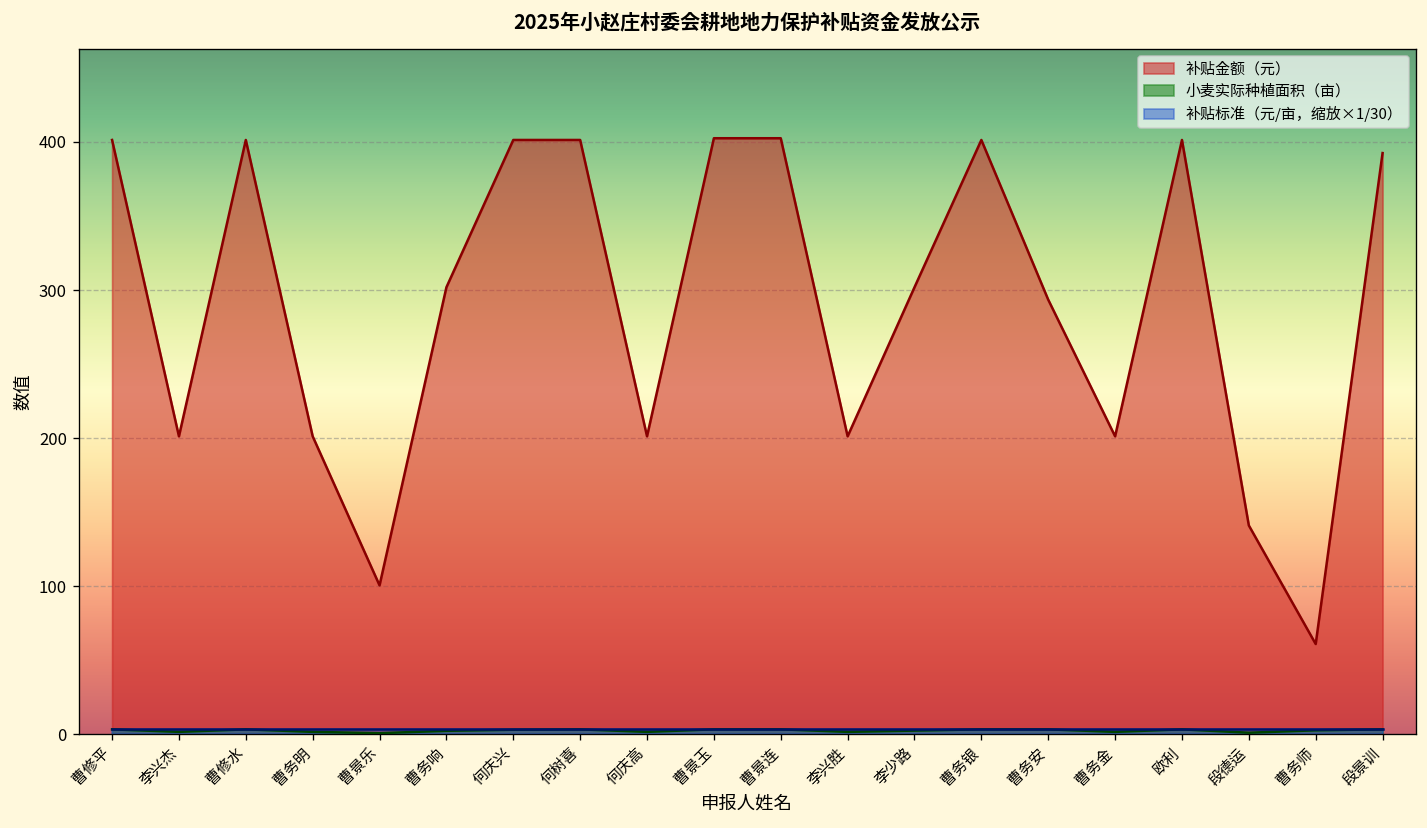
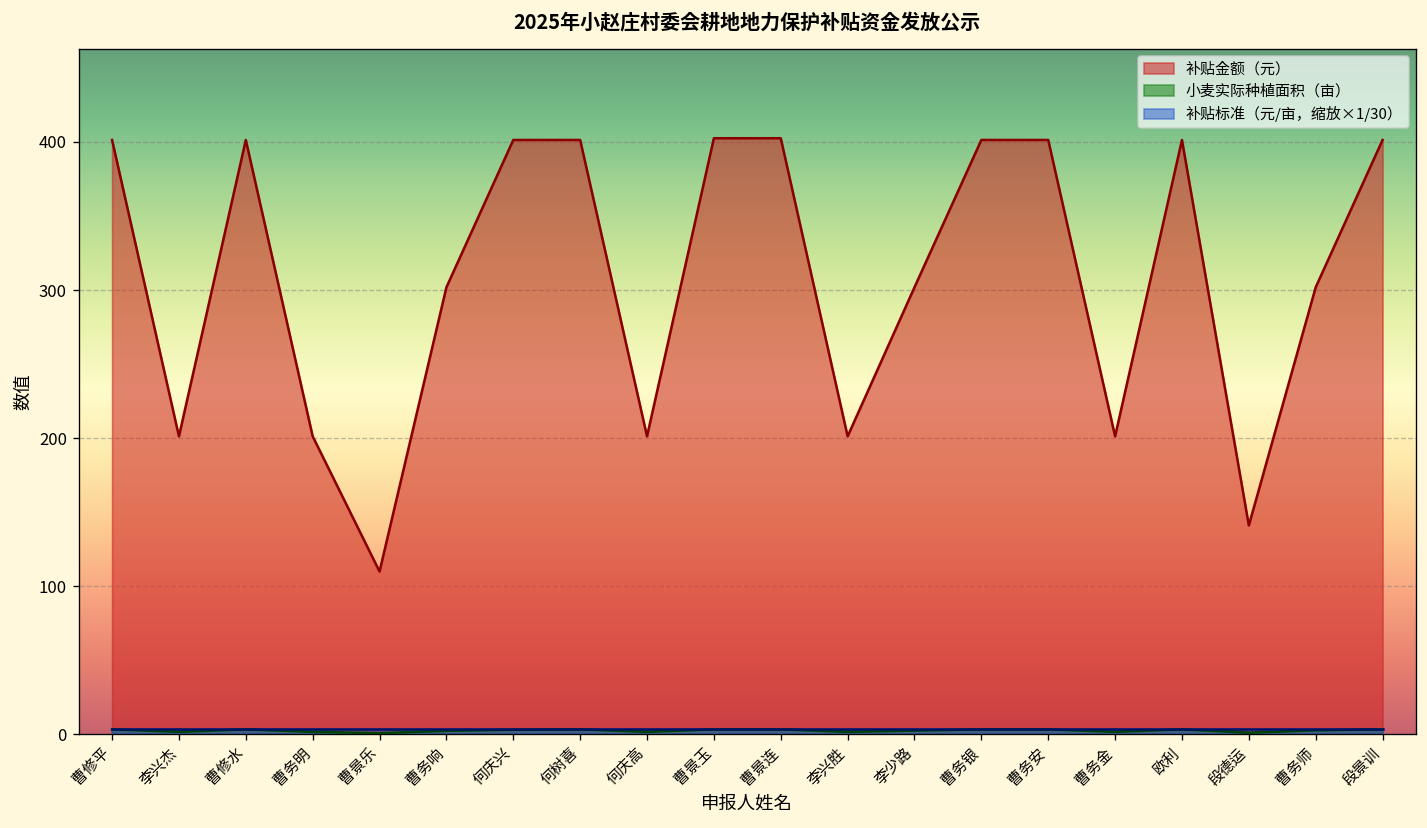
  {
    "补贴金额（元）": {
      "曹修平": 401,
      "李兴杰": 201,
      "曹修水": 401,
      "曹务明": 201,
-     "曹景乐": 101,
+     "曹景乐": 110,
      "曹务响": 302,
      "何庆兴": 401,
      "何树喜": 401,
      "何庆高": 201,
      "曹景玉": 402,
      "曹景连": 402,
      "李兴胜": 201,
      "李少路": 302,
      "曹务银": 401,
-     "曹务安": 293,
+     "曹务安": 401,
      "曹务金": 201,
      "欧利": 401,
      "段德运": 141,
-     "曹务师": 61,
-     "段景训": 392
+     "曹务师": 302,
+     "段景训": 401
    },
    "小麦实际种植面积（亩）": {
      "李兴杰": 2,
      "曹务明": 2,
      "曹景乐": 1,
      "何庆高": 2,
      "李兴胜": 2,
      "曹务金": 2,
      "段德运": 1
    },
    "补贴标准（元/亩，缩放×1/30）": {
      "李兴杰": 4,
      "曹务明": 4,
      "曹景乐": 4,
      "何庆高": 4,
      "李兴胜": 4,
      "曹务金": 4,
      "段德运": 4
    }
  }
